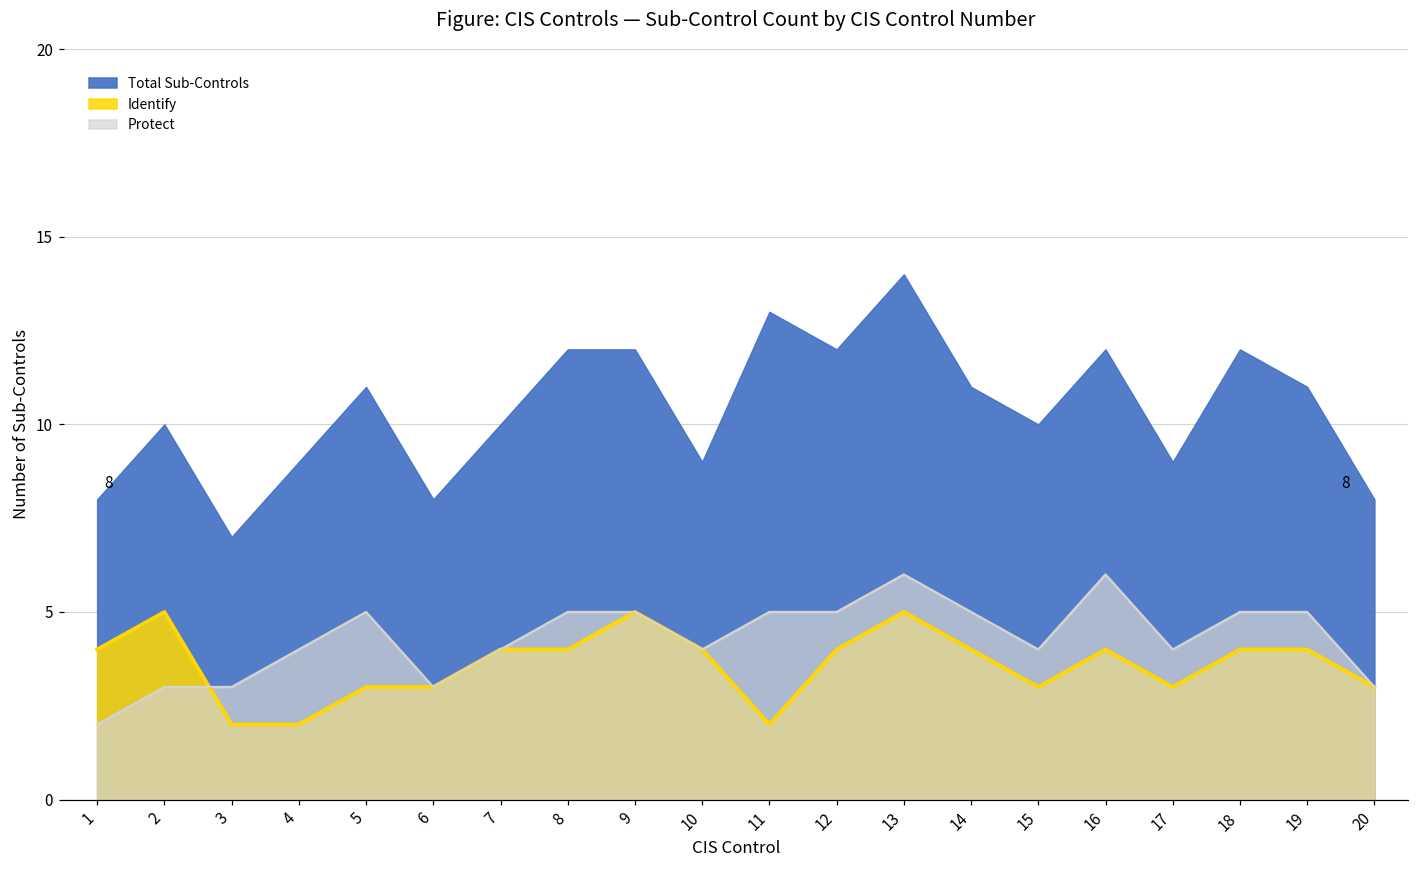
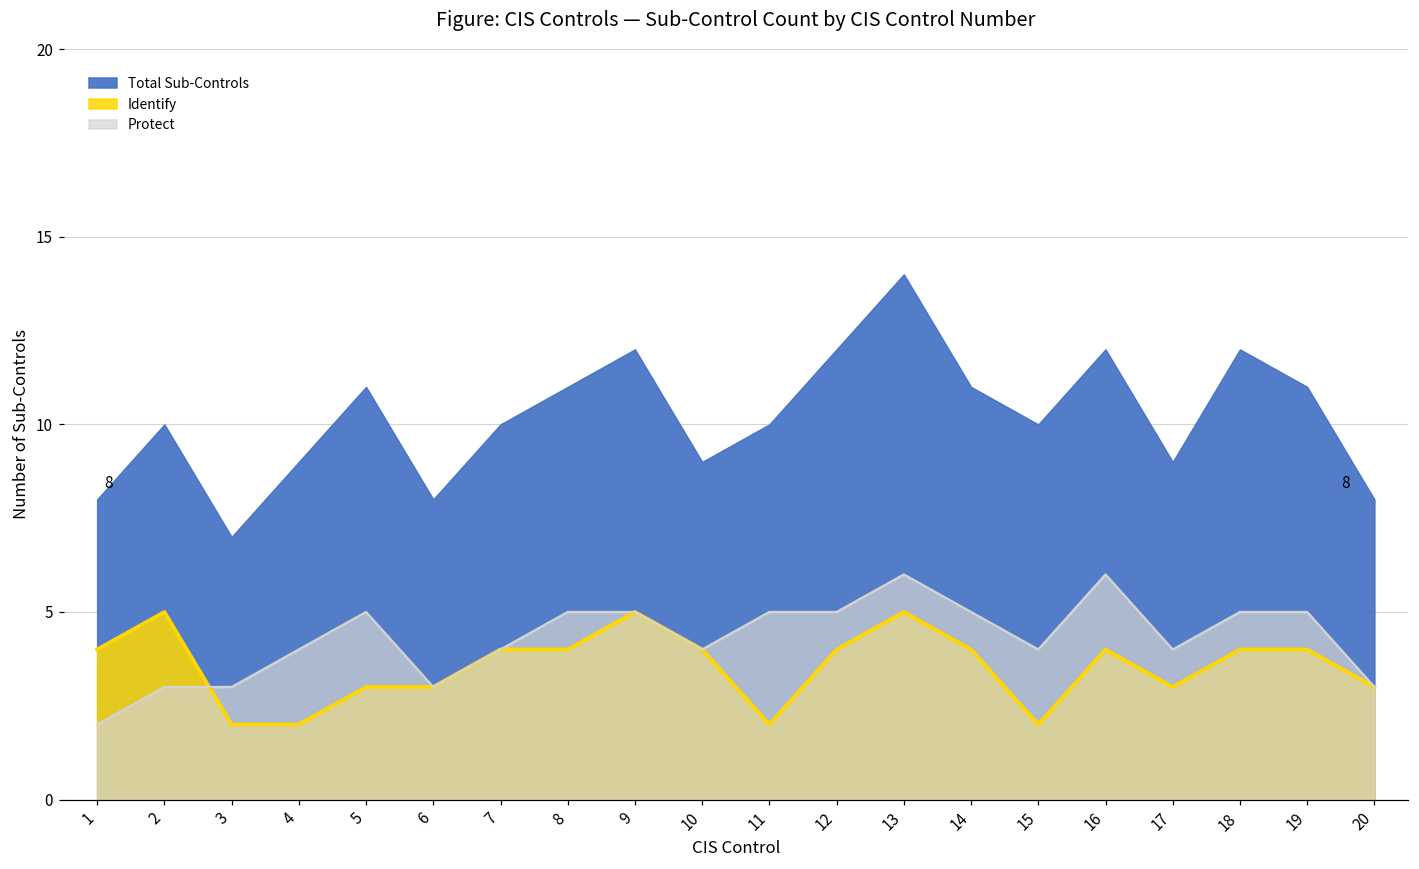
  {
    "Total Sub-Controls": {
      "2": 10,
      "3": 7,
      "4": 9,
      "5": 11,
      "6": 8,
      "7": 10,
-     "8": 12,
+     "8": 11,
      "9": 12,
      "10": 9,
-     "11": 13,
+     "11": 10,
      "12": 12,
      "13": 14,
      "14": 11,
      "15": 10,
      "16": 12,
      "17": 9,
      "18": 12,
      "19": 11
    },
    "Identify": {
      "1": 4,
      "2": 5,
      "3": 2,
      "4": 2,
      "5": 3,
      "8": 4,
      "11": 2,
      "12": 4,
      "13": 5,
      "14": 4,
-     "15": 3,
+     "15": 2,
      "16": 4,
      "17": 3,
      "18": 4,
      "19": 4
    },
    "Protect": {
      "1": 2,
      "2": 3,
      "3": 3,
      "4": 4,
      "5": 5,
      "8": 5,
      "11": 5,
      "12": 5,
      "13": 6,
      "14": 5,
      "15": 4,
      "16": 6,
      "17": 4,
      "18": 5,
      "19": 5
    }
  }
